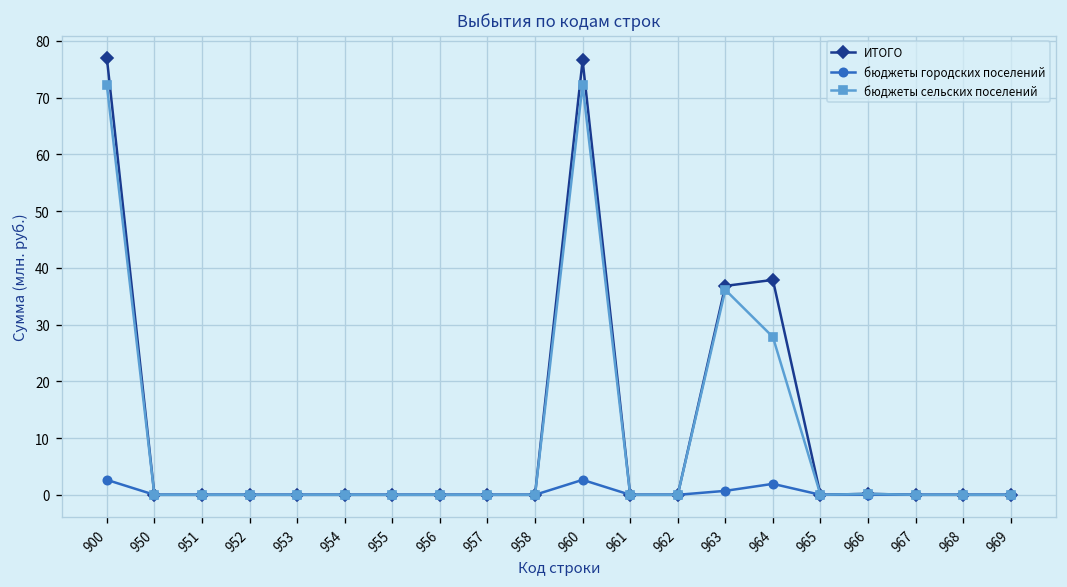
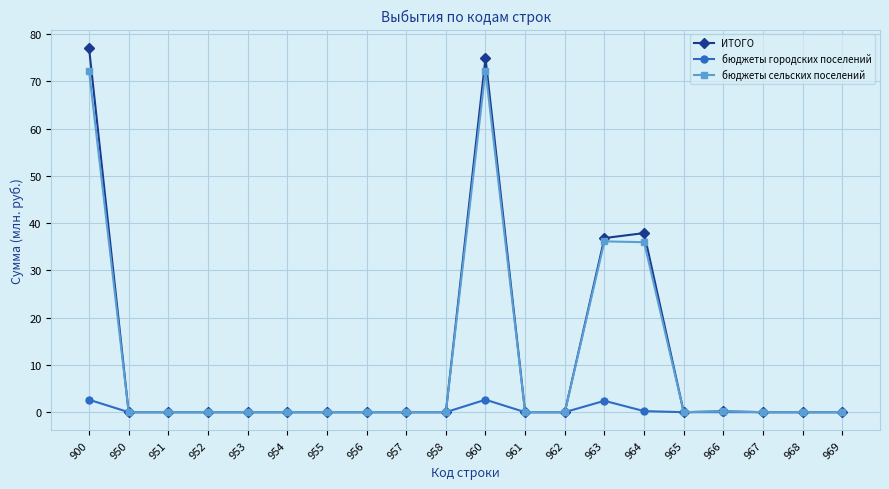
  {
    "ИТОГО": {
      "900": 77,
-     "960": 77,
+     "960": 75,
      "963": 37,
      "964": 38
    },
    "бюджеты городских поселений": {
      "900": 3,
      "960": 3,
-     "963": 1,
-     "964": 2
+     "963": 2,
+     "964": 0
    },
    "бюджеты сельских поселений": {
      "900": 72,
      "960": 72,
      "963": 36,
-     "964": 28
+     "964": 36
    }
  }
